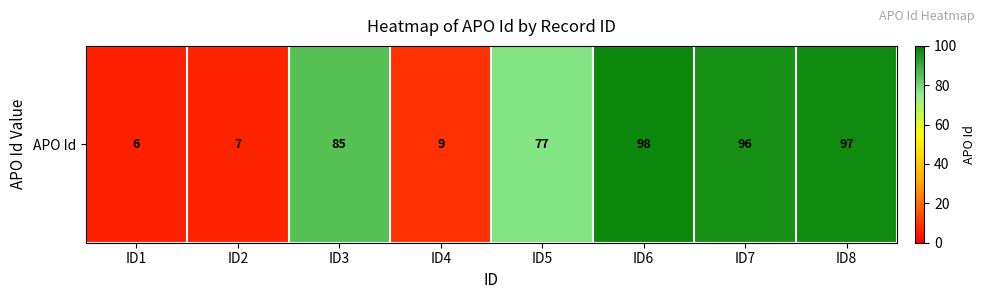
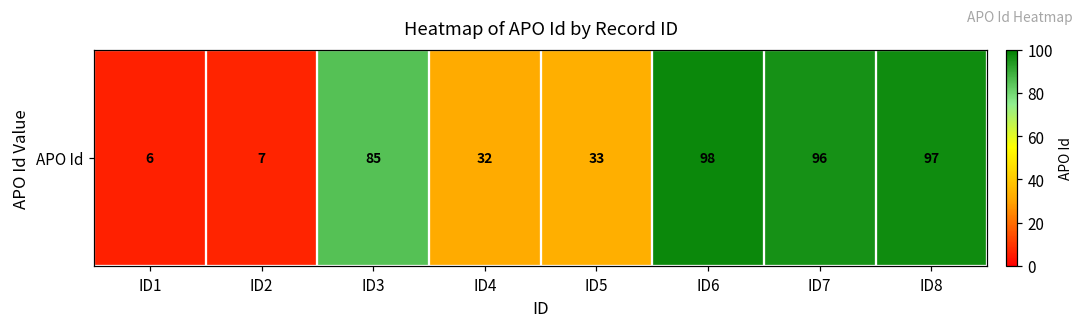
  {
    "APO Id": {
      "ID1": 6,
      "ID2": 7,
      "ID3": 85,
-     "ID4": 9,
-     "ID5": 77,
+     "ID4": 32,
+     "ID5": 33,
      "ID6": 98,
      "ID7": 96,
      "ID8": 97
    }
  }
